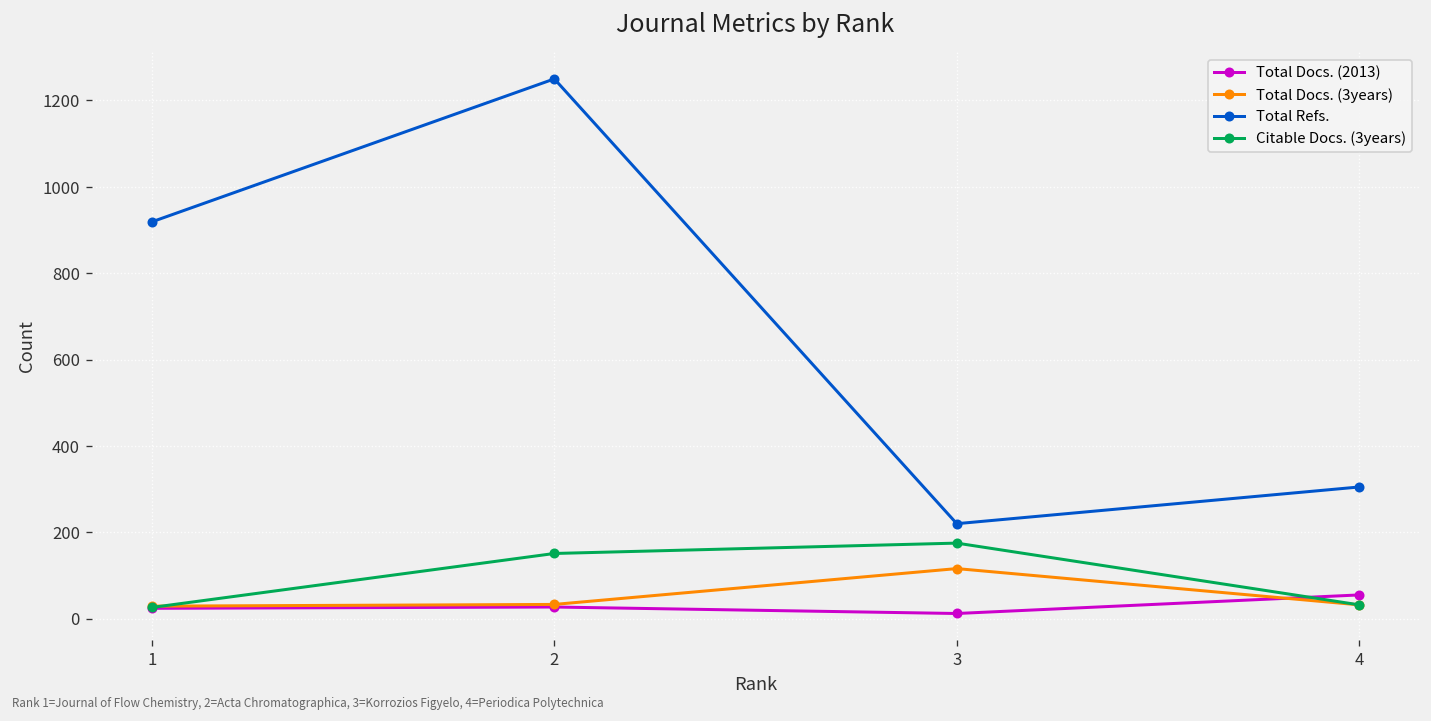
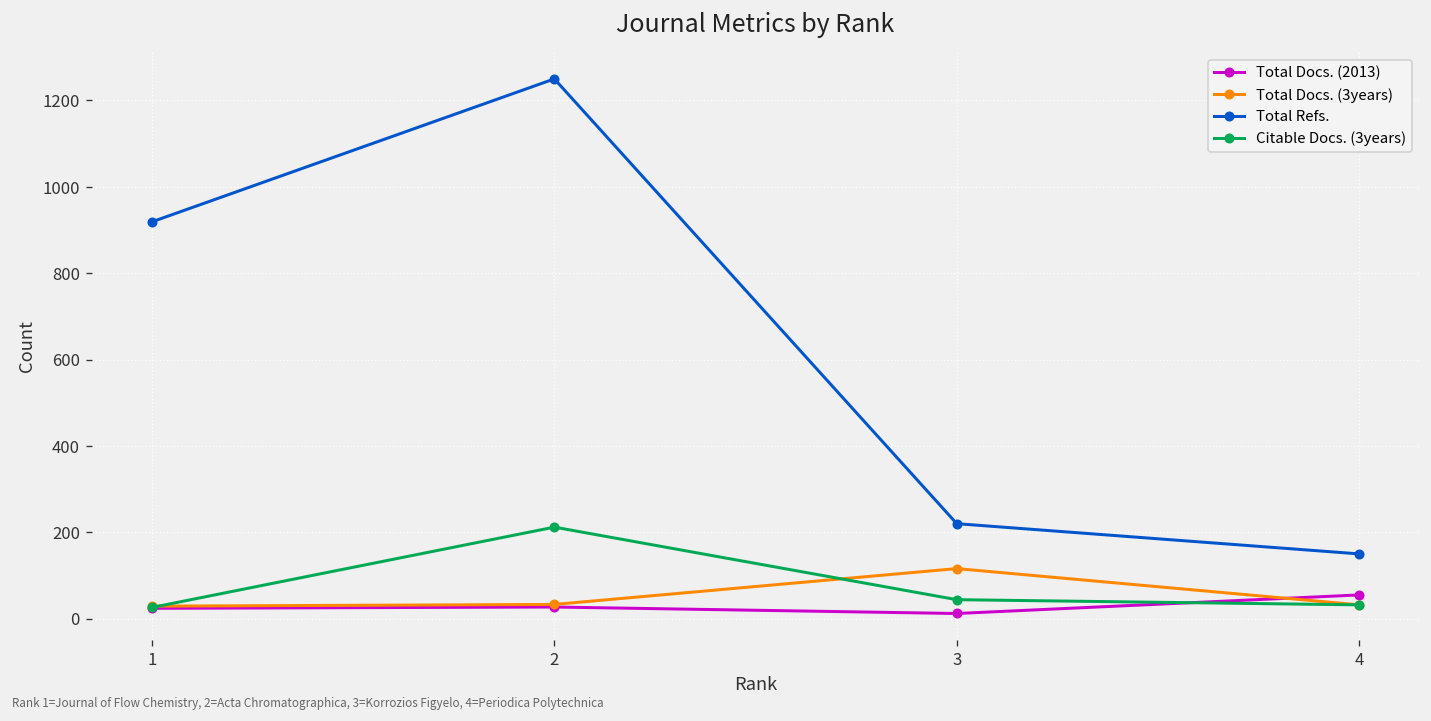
  {
    "Total Docs. (2013)": {
      "3": 10,
      "4": 60
    },
    "Total Docs. (3years)": {
      "3": 120
    },
    "Total Refs.": {
      "1": 920,
      "2": 1250,
      "3": 220,
-     "4": 310
+     "4": 150
    },
    "Citable Docs. (3years)": {
-     "2": 150,
-     "3": 180
+     "2": 210,
+     "3": 40
    }
  }
